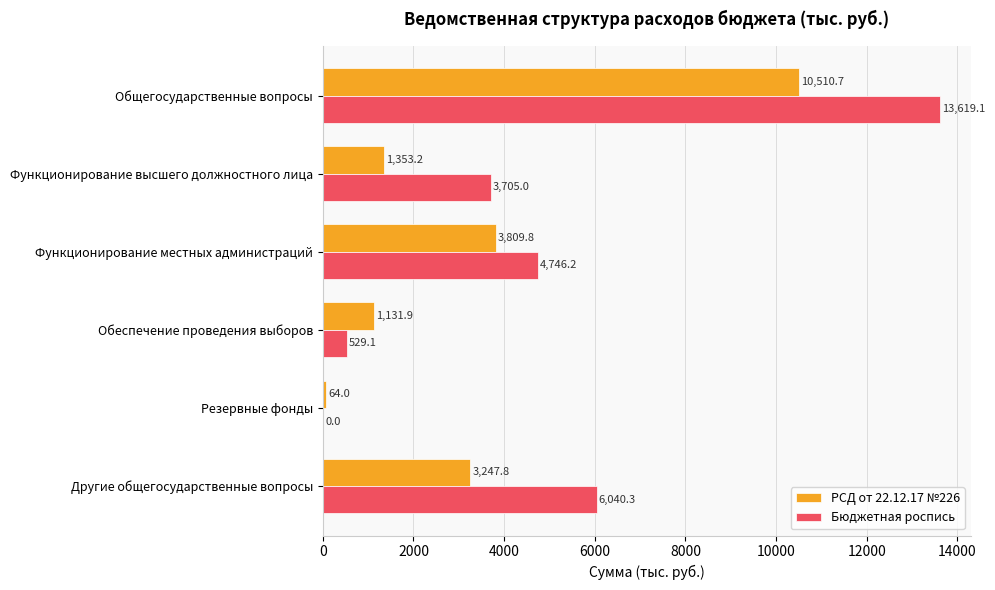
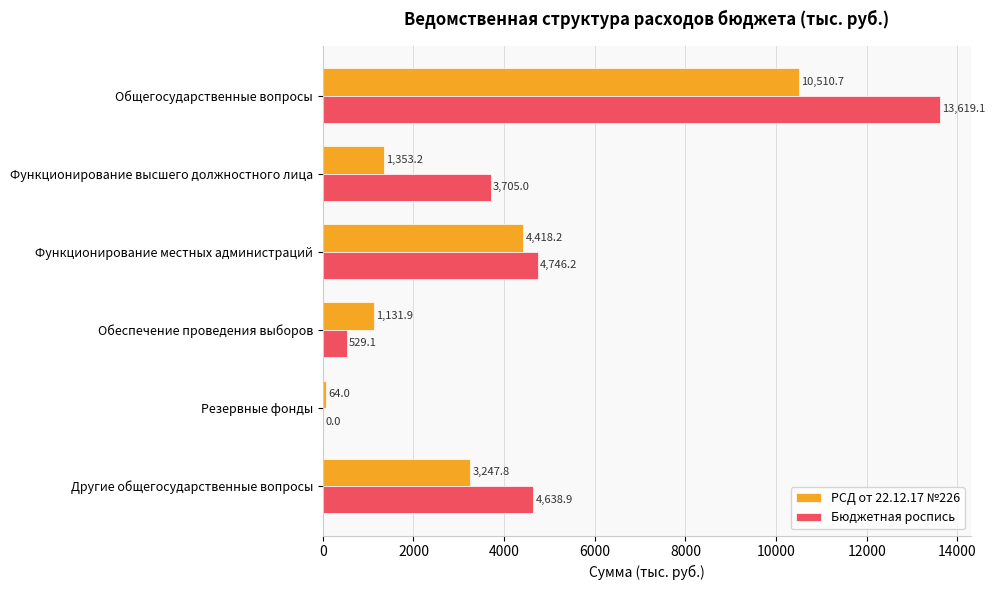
  {
    "РСД от 22.12.17 №226": {
      "Общегосударственные вопросы": "10,510.7",
      "Функционирование высшего должностного лица": "1,353.2",
-     "Функционирование местных администраций": "3,809.8",
+     "Функционирование местных администраций": "4,418.2",
      "Обеспечение проведения выборов": "1,131.9",
      "Резервные фонды": "64.0",
      "Другие общегосударственные вопросы": "3,247.8"
    },
    "Бюджетная роспись": {
      "Общегосударственные вопросы": "13,619.1",
      "Функционирование высшего должностного лица": "3,705.0",
      "Функционирование местных администраций": "4,746.2",
      "Обеспечение проведения выборов": "529.1",
      "Резервные фонды": "0.0",
-     "Другие общегосударственные вопросы": "6,040.3"
+     "Другие общегосударственные вопросы": "4,638.9"
    }
  }
